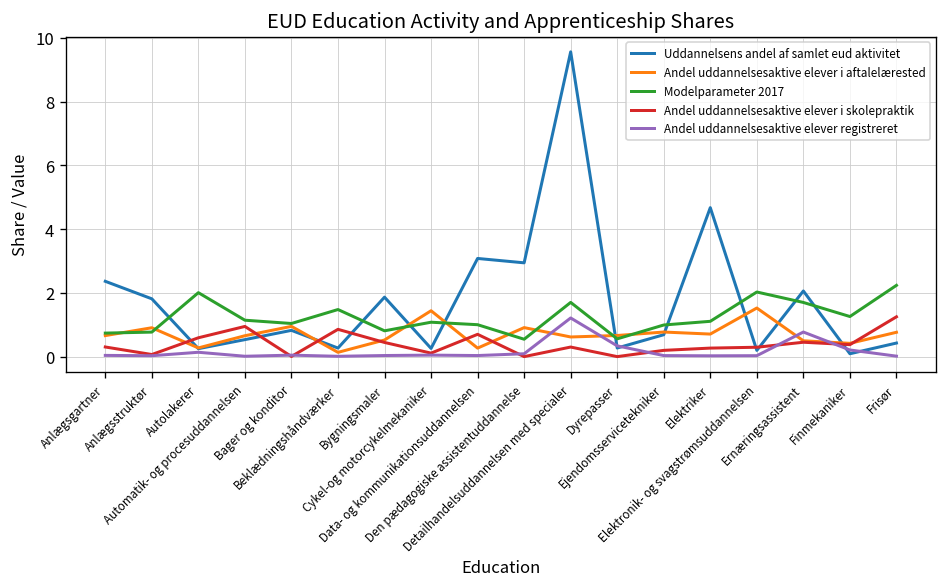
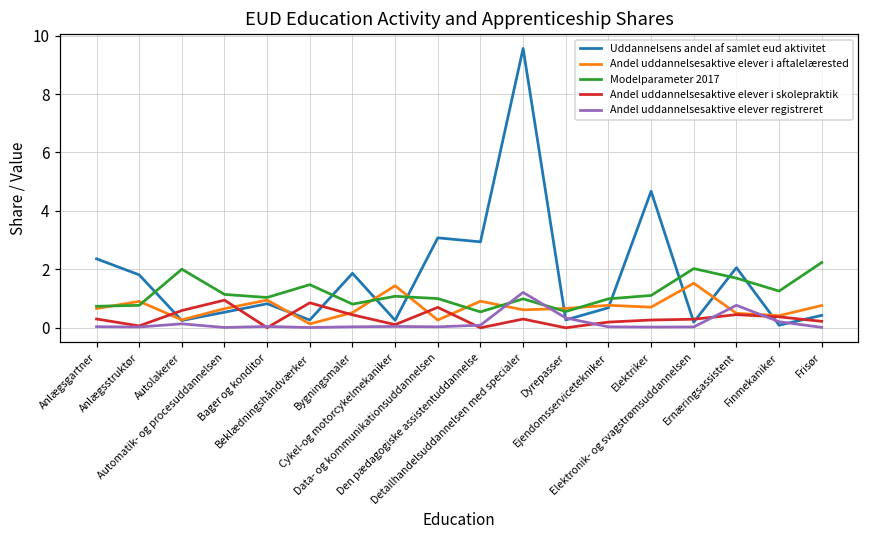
  {
    "Uddannelsens andel af samlet eud aktivitet": {
      "Anlægsgartner": 2.4,
      "Anlægsstruktør": 1.8,
      "Automatik- og procesuddannelsen": 0.5,
      "Bager og konditor": 0.8,
      "Beklædningshåndværker": 0.3,
      "Bygningsmaler": 1.9,
      "Cykel-og motorcykelmekaniker": 0.3,
      "Data- og kommunikationsuddannelsen": 3.1,
      "Den pædagogiske assistentuddannelse": 2.9,
      "Detailhandelsuddannelsen med specialer": 9.6,
      "Elektriker": 4.7,
      "Elektronik- og svagstrømsuddannelsen": 0.2,
      "Ernæringsassistent": 2.1,
      "Finmekaniker": 0.1,
      "Frisør": 0.4
    },
    "Andel uddannelsesaktive elever i aftalelærested": {
      "Anlægsstruktør": 0.9,
      "Automatik- og procesuddannelsen": 0.7,
      "Beklædningshåndværker": 0.1,
      "Cykel-og motorcykelmekaniker": 1.4,
      "Data- og kommunikationsuddannelsen": 0.3,
      "Den pædagogiske assistentuddannelse": 0.9,
      "Detailhandelsuddannelsen med specialer": 0.6,
      "Dyrepasser": 0.7,
      "Elektriker": 0.7,
      "Elektronik- og svagstrømsuddannelsen": 1.5,
      "Frisør": 0.8
    },
    "Modelparameter 2017": {
      "Anlægsstruktør": 0.8,
      "Autolakerer": 2.0,
      "Automatik- og procesuddannelsen": 1.1,
      "Beklædningshåndværker": 1.5,
      "Bygningsmaler": 0.8,
      "Cykel-og motorcykelmekaniker": 1.1,
      "Data- og kommunikationsuddannelsen": 1.0,
      "Den pædagogiske assistentuddannelse": 0.5,
-     "Detailhandelsuddannelsen med specialer": 1.7,
+     "Detailhandelsuddannelsen med specialer": 1.0,
      "Dyrepasser": 0.6,
      "Ejendomsservicetekniker": 1.0,
      "Elektriker": 1.1,
      "Elektronik- og svagstrømsuddannelsen": 2.0,
      "Ernæringsassistent": 1.7,
      "Finmekaniker": 1.3,
      "Frisør": 2.2
    },
    "Andel uddannelsesaktive elever i skolepraktik": {
      "Anlægsgartner": 0.3,
      "Autolakerer": 0.6,
      "Automatik- og procesuddannelsen": 0.9,
      "Beklædningshåndværker": 0.9,
      "Data- og kommunikationsuddannelsen": 0.7,
      "Detailhandelsuddannelsen med specialer": 0.3,
      "Dyrepasser": 0.0,
      "Ejendomsservicetekniker": 0.2,
      "Elektriker": 0.3,
      "Elektronik- og svagstrømsuddannelsen": 0.3,
-     "Frisør": 1.2
+     "Frisør": 0.2
    },
    "Andel uddannelsesaktive elever registreret": {
      "Anlægsgartner": 0.0,
      "Autolakerer": 0.1,
      "Automatik- og procesuddannelsen": 0.0,
      "Beklædningshåndværker": 0.0,
      "Bygningsmaler": 0.0,
      "Data- og kommunikationsuddannelsen": 0.0,
      "Detailhandelsuddannelsen med specialer": 1.2,
      "Ejendomsservicetekniker": 0.0,
      "Elektriker": 0.0,
      "Elektronik- og svagstrømsuddannelsen": 0.0,
      "Ernæringsassistent": 0.8,
      "Finmekaniker": 0.2,
      "Frisør": 0.0
    }
  }
